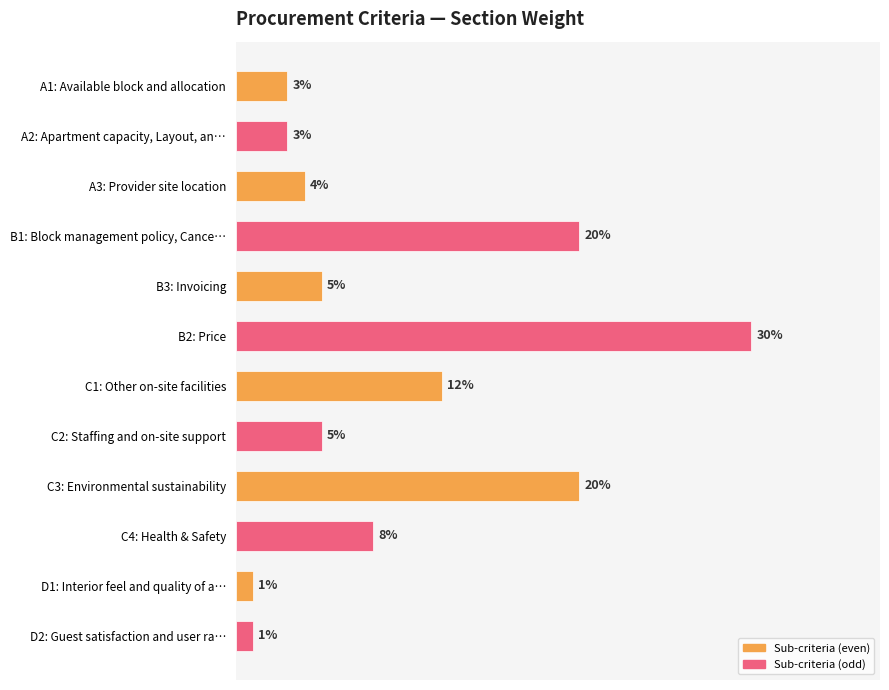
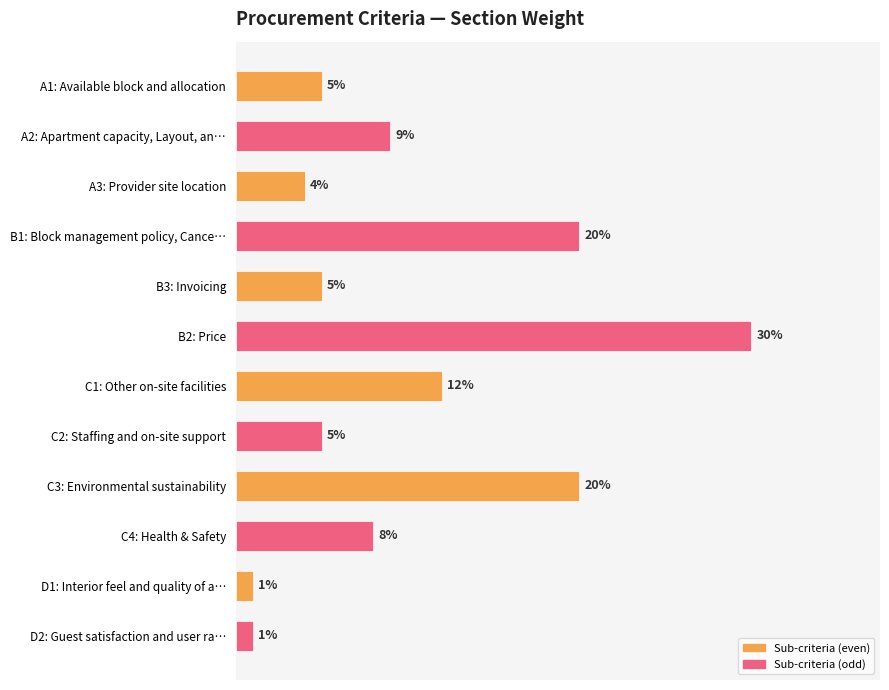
  {
-   "A1: Available block and allocation": "3%",
-   "A2: Apartment capacity, Layout, an…": "3%",
+   "A1: Available block and allocation": "5%",
+   "A2: Apartment capacity, Layout, an…": "9%",
    "A3: Provider site location": "4%",
    "B1: Block management policy, Cance…": "20%",
    "B3: Invoicing": "5%",
    "B2: Price": "30%",
    "C1: Other on-site facilities": "12%",
    "C2: Staffing and on-site support": "5%",
    "C3: Environmental sustainability": "20%",
    "C4: Health & Safety": "8%",
    "D1: Interior feel and quality of a…": "1%",
    "D2: Guest satisfaction and user ra…": "1%"
  }
